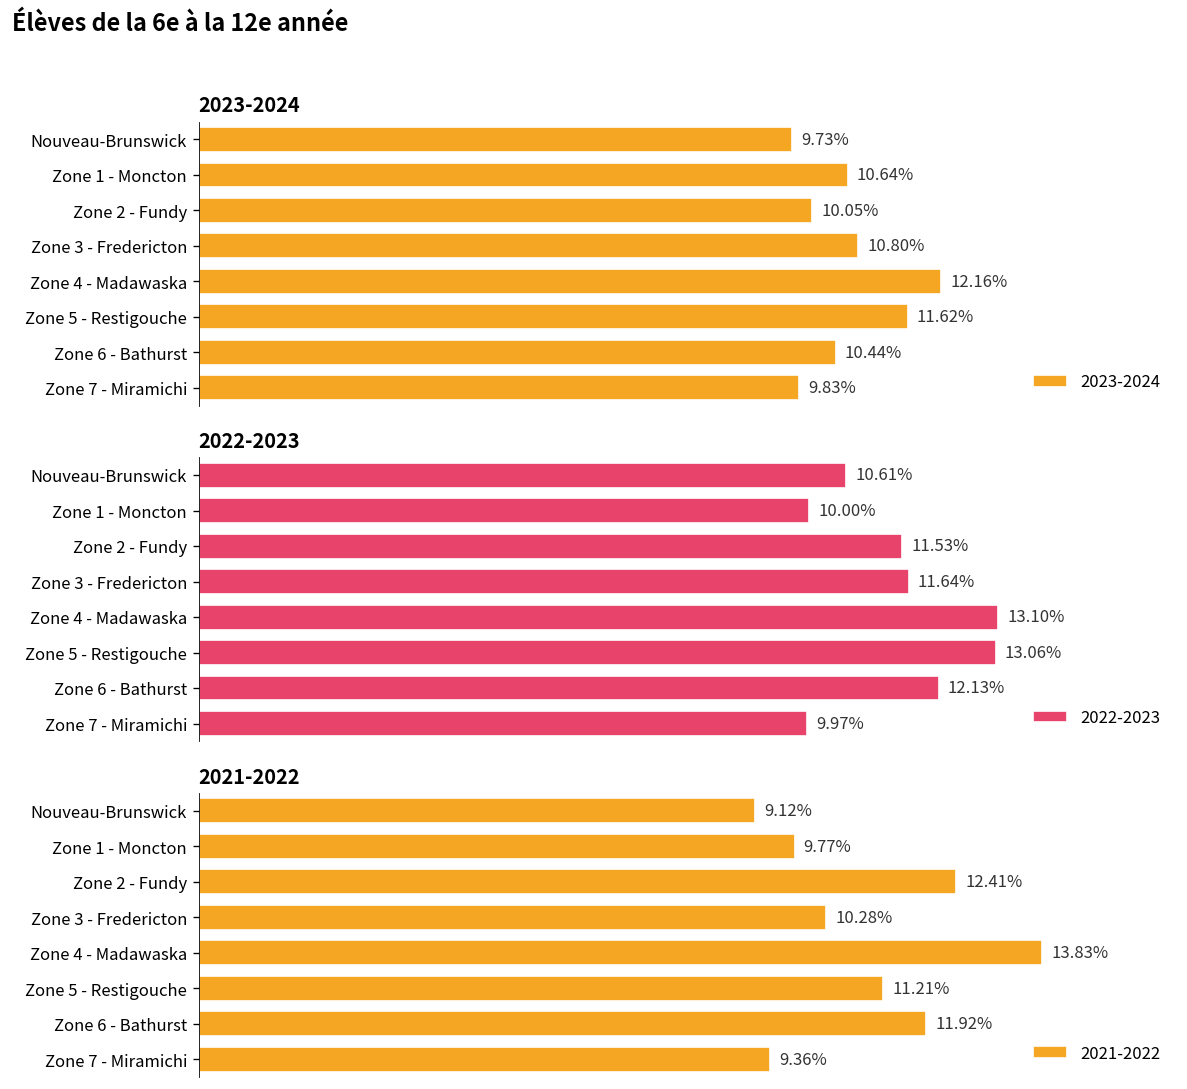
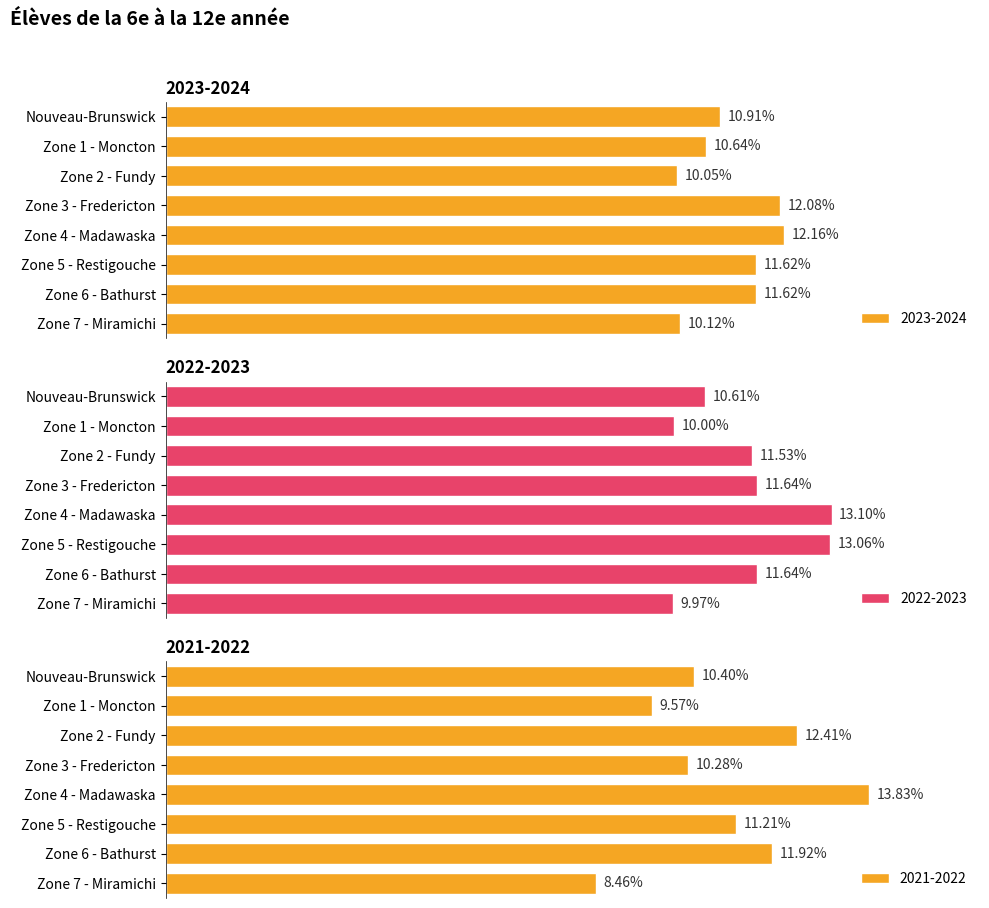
  {
    "2023-2024": {
-     "Nouveau-Brunswick": "9.73%",
+     "Nouveau-Brunswick": "10.91%",
      "Zone 1 - Moncton": "10.64%",
      "Zone 2 - Fundy": "10.05%",
-     "Zone 3 - Fredericton": "10.80%",
+     "Zone 3 - Fredericton": "12.08%",
      "Zone 4 - Madawaska": "12.16%",
      "Zone 5 - Restigouche": "11.62%",
-     "Zone 6 - Bathurst": "10.44%",
-     "Zone 7 - Miramichi": "9.83%"
+     "Zone 6 - Bathurst": "11.62%",
+     "Zone 7 - Miramichi": "10.12%"
    },
    "2022-2023": {
      "Nouveau-Brunswick": "10.61%",
      "Zone 1 - Moncton": "10.00%",
      "Zone 2 - Fundy": "11.53%",
      "Zone 3 - Fredericton": "11.64%",
      "Zone 4 - Madawaska": "13.10%",
      "Zone 5 - Restigouche": "13.06%",
-     "Zone 6 - Bathurst": "12.13%",
+     "Zone 6 - Bathurst": "11.64%",
      "Zone 7 - Miramichi": "9.97%"
    },
    "2021-2022": {
-     "Nouveau-Brunswick": "9.12%",
-     "Zone 1 - Moncton": "9.77%",
+     "Nouveau-Brunswick": "10.40%",
+     "Zone 1 - Moncton": "9.57%",
      "Zone 2 - Fundy": "12.41%",
      "Zone 3 - Fredericton": "10.28%",
      "Zone 4 - Madawaska": "13.83%",
      "Zone 5 - Restigouche": "11.21%",
      "Zone 6 - Bathurst": "11.92%",
-     "Zone 7 - Miramichi": "9.36%"
+     "Zone 7 - Miramichi": "8.46%"
    }
  }
